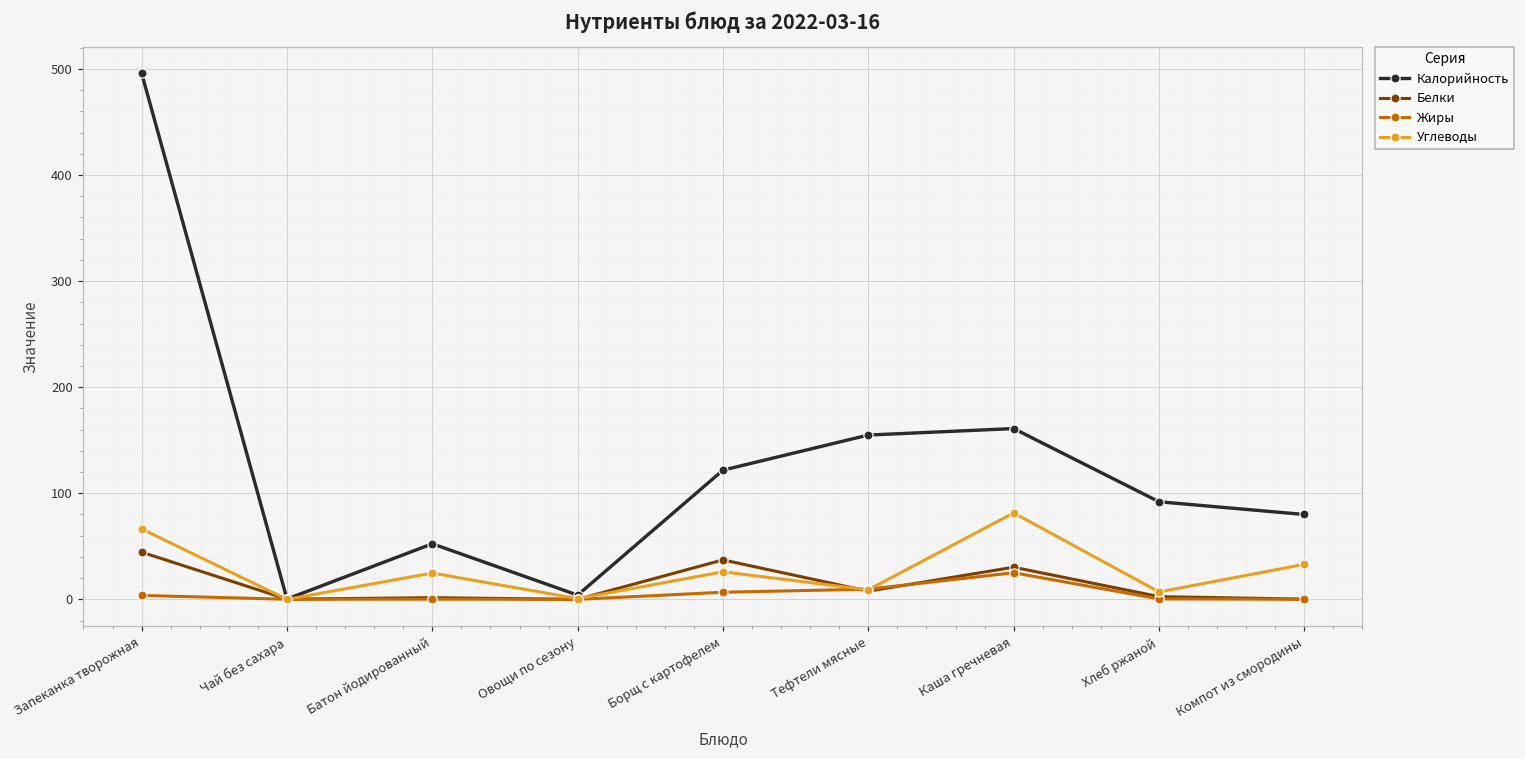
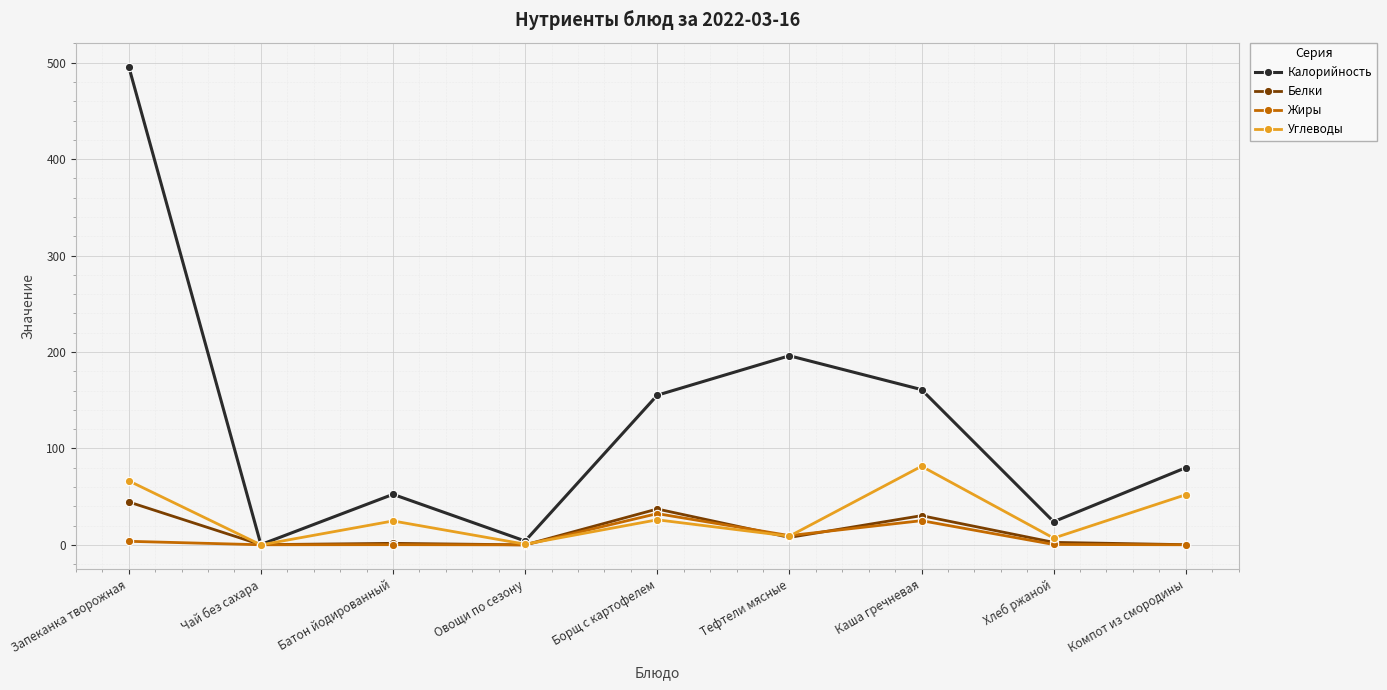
  {
    "Калорийность": {
      "Запеканка творожная": 500,
      "Батон йодированный": 50,
      "Овощи по сезону": 0,
-     "Борщ с картофелем": 120,
-     "Тефтели мясные": 150,
+     "Борщ с картофелем": 160,
+     "Тефтели мясные": 200,
      "Каша гречневая": 160,
-     "Хлеб ржаной": 90,
+     "Хлеб ржаной": 20,
      "Компот из смородины": 80
    },
    "Белки": {
      "Запеканка творожная": 40,
      "Борщ с картофелем": 40,
      "Каша гречневая": 30
    },
    "Жиры": {
      "Запеканка творожная": 0,
-     "Борщ с картофелем": 10,
+     "Борщ с картофелем": 30,
      "Каша гречневая": 30
    },
    "Углеводы": {
      "Запеканка творожная": 70,
      "Батон йодированный": 20,
      "Борщ с картофелем": 30,
      "Каша гречневая": 80,
      "Хлеб ржаной": 10,
-     "Компот из смородины": 30
+     "Компот из смородины": 50
    }
  }
